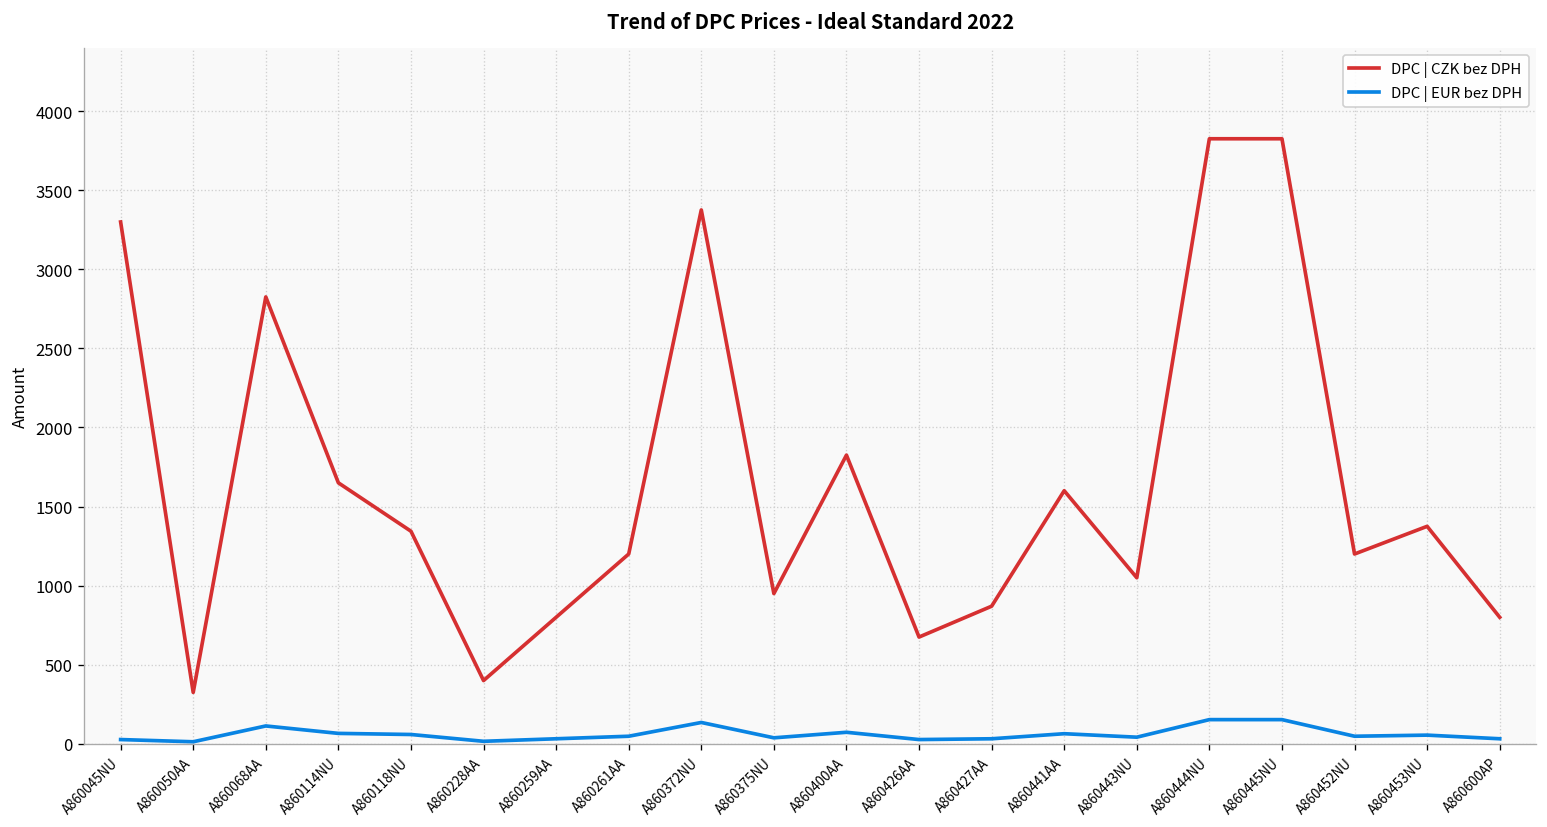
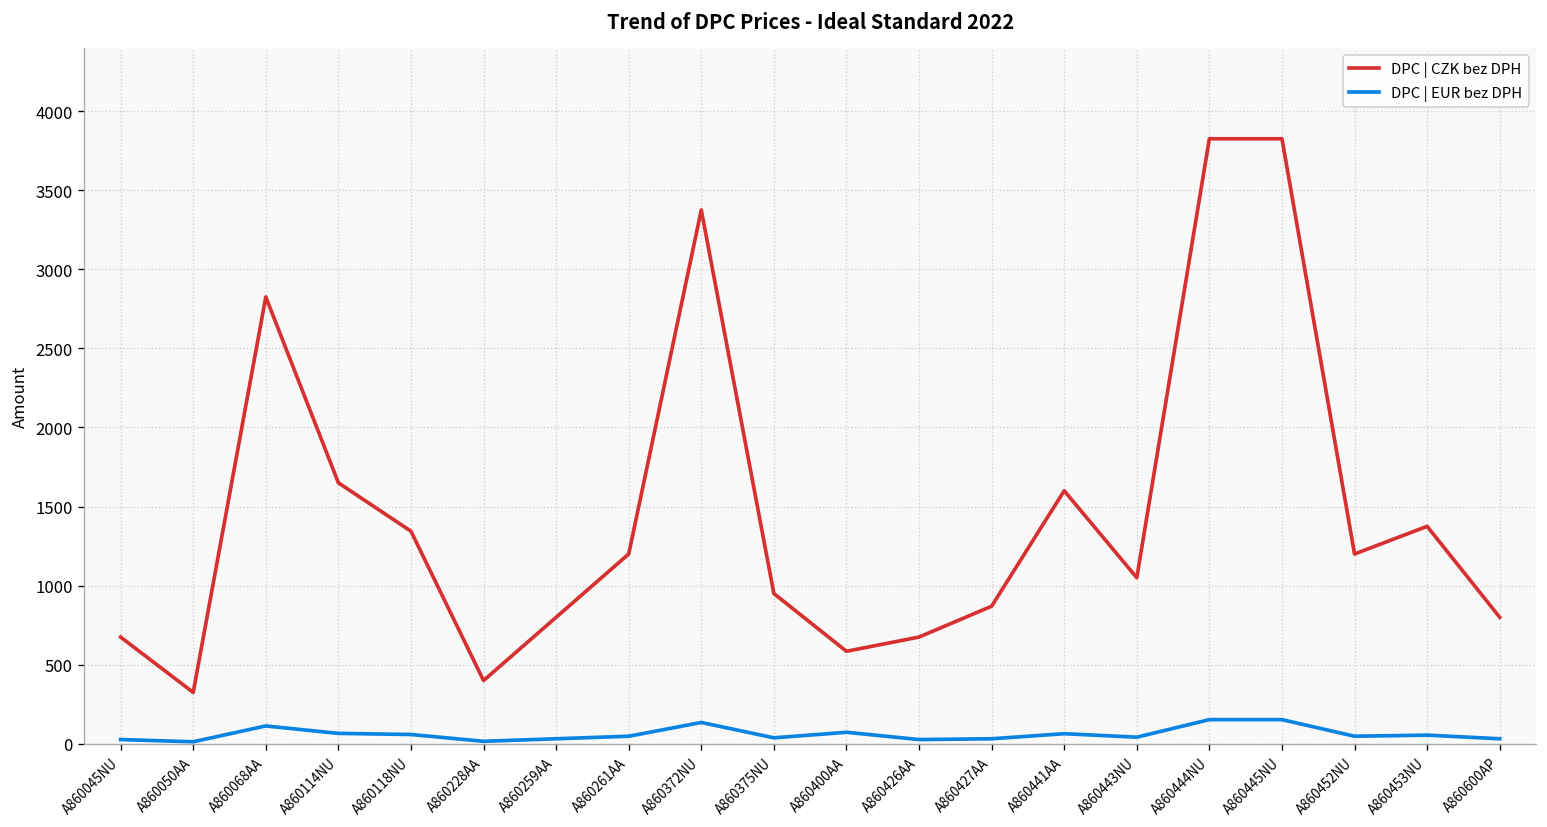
  {
    "DPC | CZK bez DPH": {
-     "A860045NU": 3300,
+     "A860045NU": 680,
      "A860050AA": 330,
      "A860068AA": 2830,
      "A860114NU": 1650,
      "A860118NU": 1340,
      "A860228AA": 400,
      "A860259AA": 800,
      "A860261AA": 1200,
      "A860372NU": 3380,
      "A860375NU": 950,
-     "A860400AA": 1830,
+     "A860400AA": 590,
      "A860426AA": 680,
      "A860427AA": 870,
      "A860441AA": 1600,
      "A860443NU": 1050,
      "A860444NU": 3830,
      "A860445NU": 3830,
      "A860452NU": 1200,
      "A860453NU": 1380,
      "A860600AP": 800
    },
    "DPC | EUR bez DPH": {
      "A860045NU": 30,
      "A860050AA": 10,
      "A860068AA": 110,
      "A860114NU": 70,
      "A860118NU": 60,
      "A860228AA": 20,
      "A860259AA": 30,
      "A860261AA": 50,
      "A860372NU": 140,
      "A860375NU": 40,
      "A860400AA": 70,
      "A860426AA": 30,
      "A860427AA": 30,
      "A860441AA": 60,
      "A860443NU": 40,
      "A860444NU": 150,
      "A860445NU": 150,
      "A860452NU": 50,
      "A860453NU": 60,
      "A860600AP": 30
    }
  }
